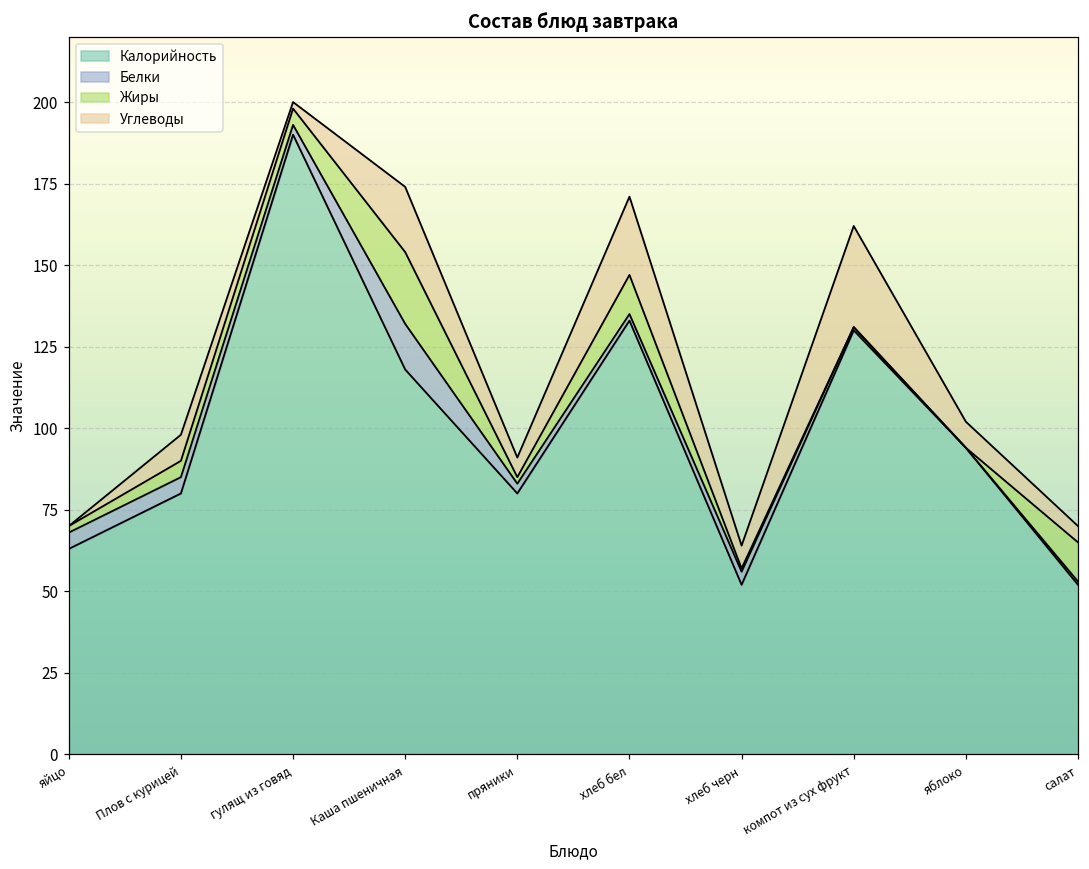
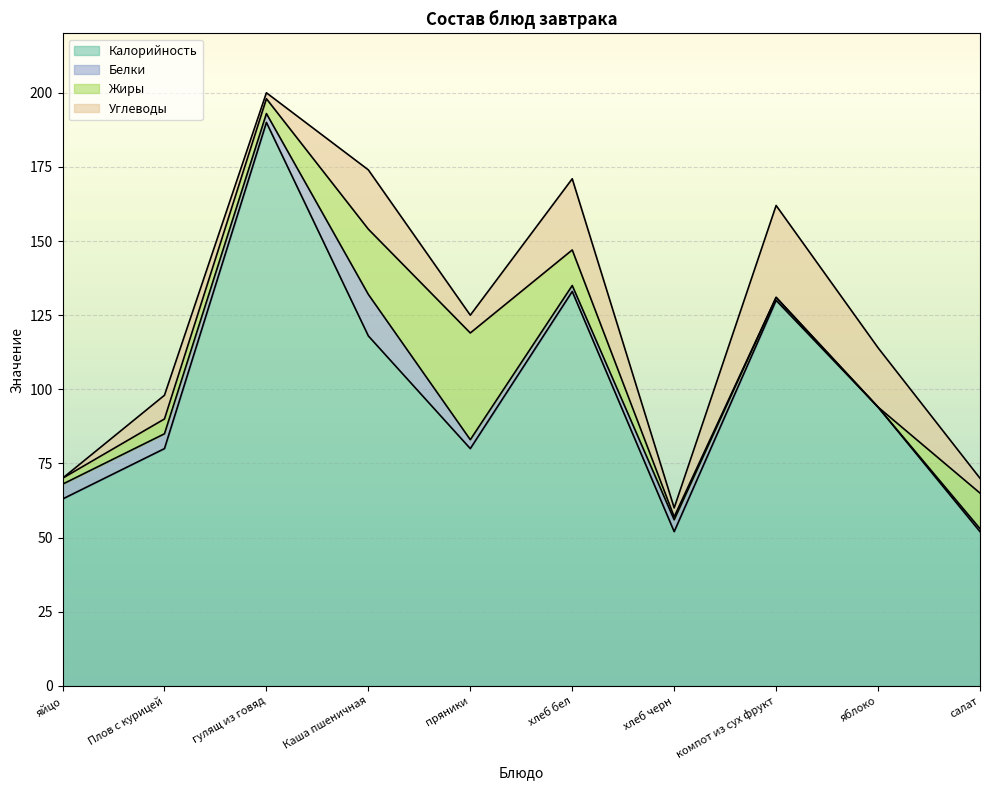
  {
    "Жиры": {
      "Плов с курицей": 5,
      "гулящ из говяд": 5,
      "Каша пшеничная": 22,
-     "пряники": 2,
+     "пряники": 36,
      "хлеб бел": 12,
      "хлеб черн": 1,
      "салат": 12
    },
    "Углеводы": {
      "Плов с курицей": 8,
      "гулящ из говяд": 2,
      "Каша пшеничная": 20,
      "пряники": 6,
      "хлеб бел": 24,
-     "хлеб черн": 7,
+     "хлеб черн": 3,
      "компот из сух фрукт": 31,
-     "яблоко": 8,
+     "яблоко": 20,
      "салат": 5
    }
  }
